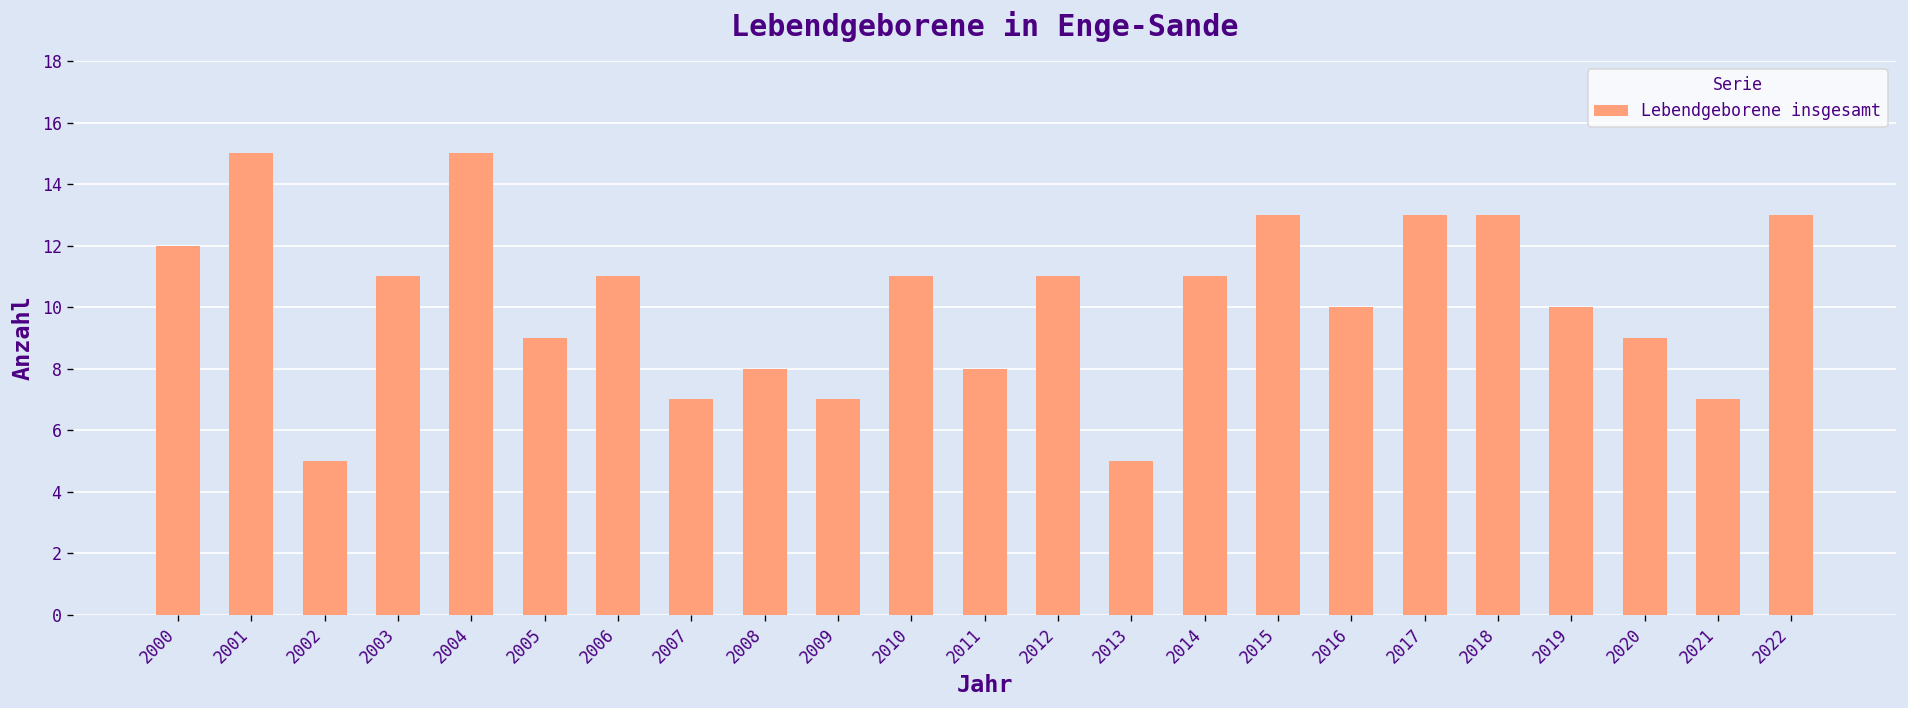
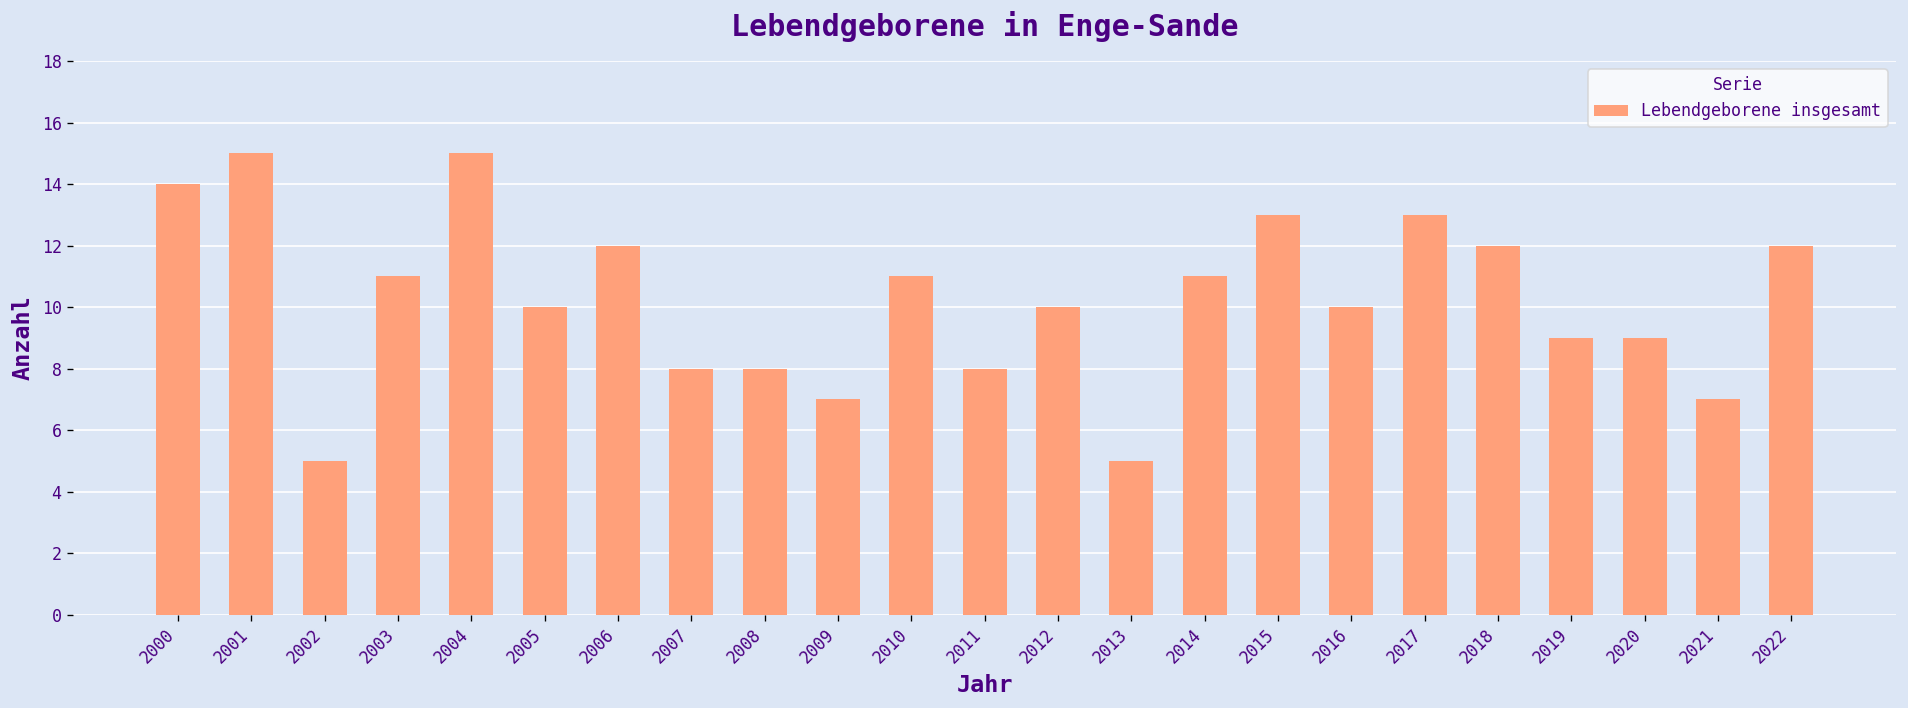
  {
-   "2000": 12,
+   "2000": 14,
    "2001": 15,
    "2002": 5,
    "2003": 11,
    "2004": 15,
-   "2005": 9,
-   "2006": 11,
-   "2007": 7,
+   "2005": 10,
+   "2006": 12,
+   "2007": 8,
    "2008": 8,
    "2009": 7,
    "2010": 11,
    "2011": 8,
-   "2012": 11,
+   "2012": 10,
    "2013": 5,
    "2014": 11,
    "2015": 13,
    "2016": 10,
    "2017": 13,
-   "2018": 13,
-   "2019": 10,
+   "2018": 12,
+   "2019": 9,
    "2020": 9,
    "2021": 7,
-   "2022": 13
+   "2022": 12
  }
